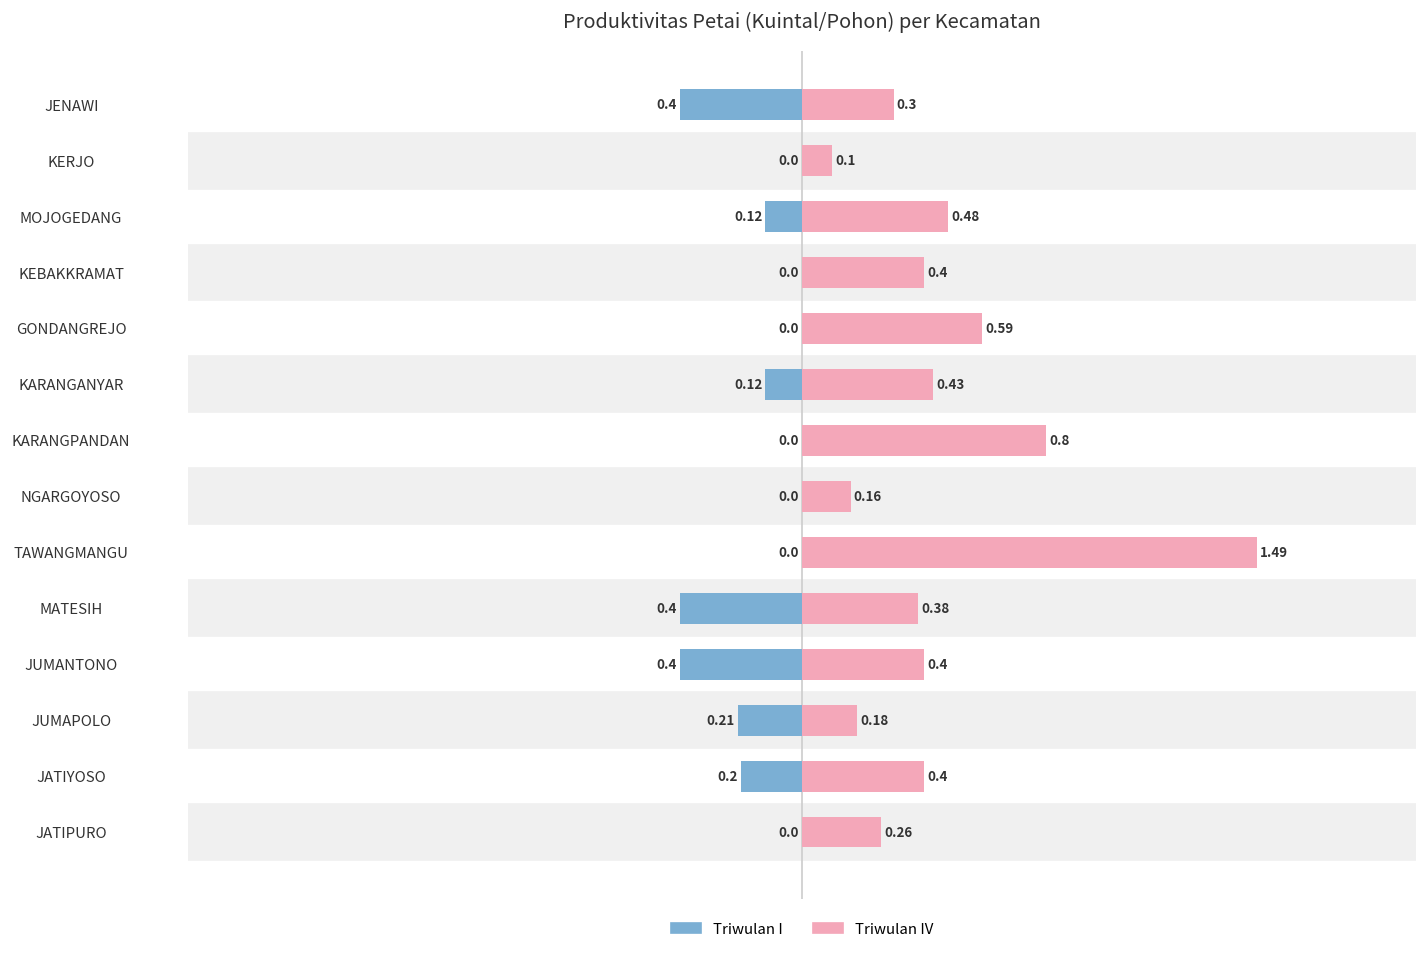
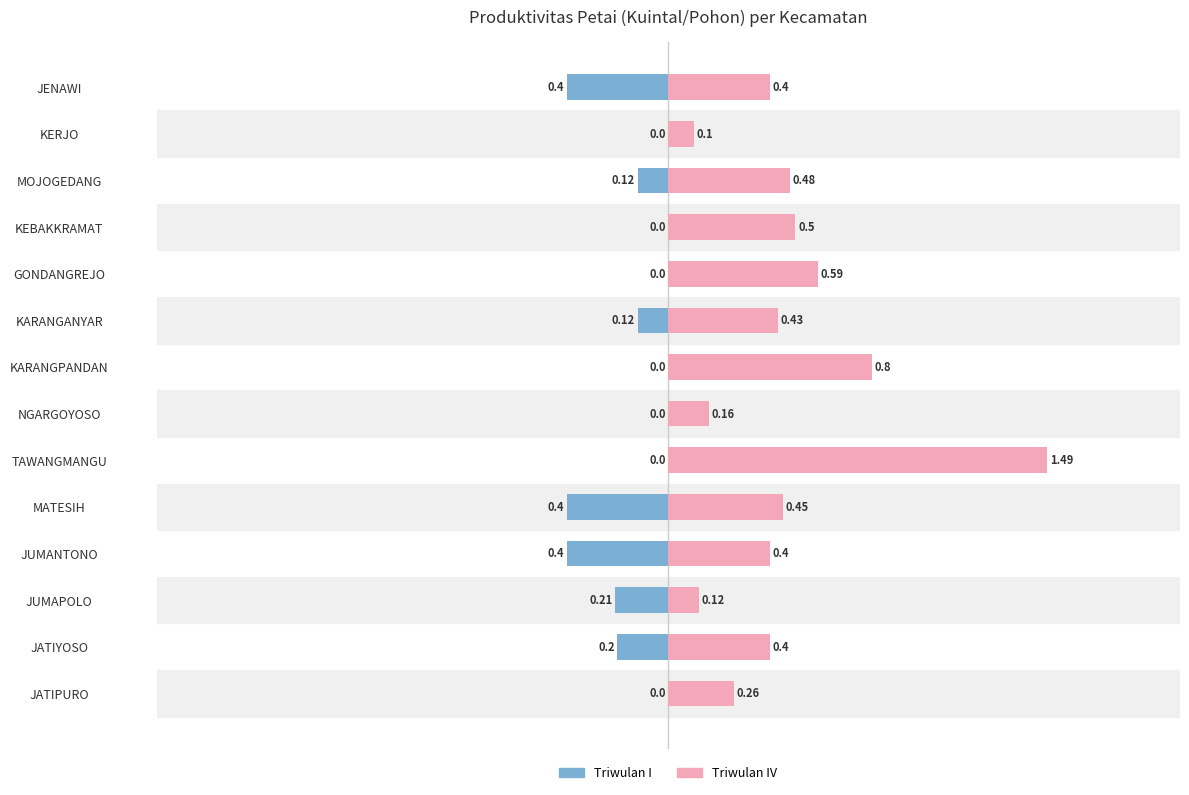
  {
    "Triwulan I": {
      "KERJO": 0.0,
      "KEBAKKRAMAT": 0.0,
      "GONDANGREJO": 0.0,
      "KARANGPANDAN": 0.0,
      "NGARGOYOSO": 0.0,
      "TAWANGMANGU": 0.0,
      "JATIPURO": 0.0
    },
    "Triwulan IV": {
-     "JENAWI": 0.3,
+     "JENAWI": 0.4,
      "KERJO": 0.1,
      "MOJOGEDANG": 0.48,
-     "KEBAKKRAMAT": 0.4,
+     "KEBAKKRAMAT": 0.5,
      "GONDANGREJO": 0.59,
      "KARANGANYAR": 0.43,
      "KARANGPANDAN": 0.8,
      "NGARGOYOSO": 0.16,
      "TAWANGMANGU": 1.49,
-     "MATESIH": 0.38,
+     "MATESIH": 0.45,
      "JUMANTONO": 0.4,
-     "JUMAPOLO": 0.18,
+     "JUMAPOLO": 0.12,
      "JATIYOSO": 0.4,
      "JATIPURO": 0.26
    }
  }
